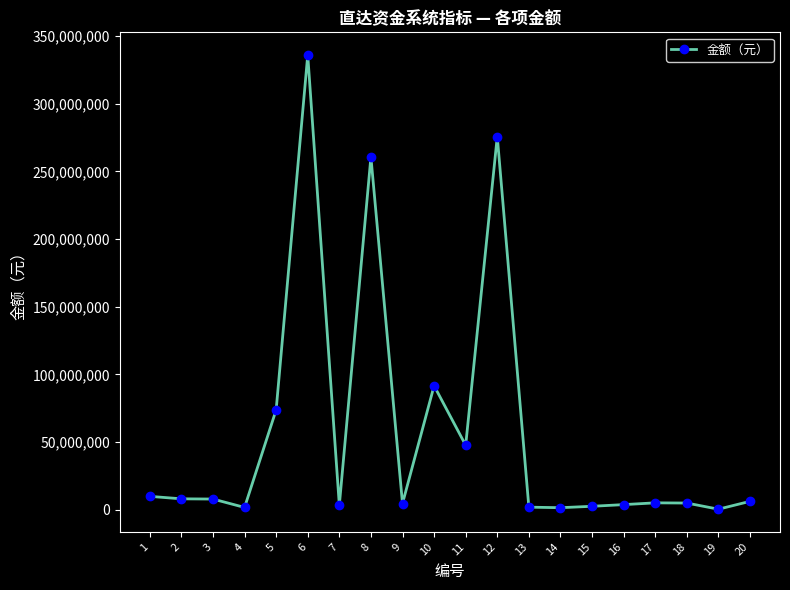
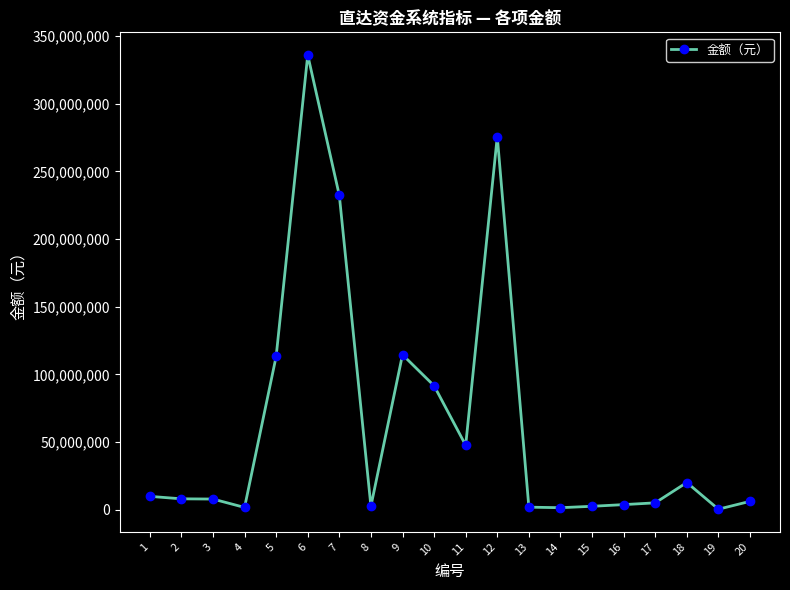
  {
    "1": "10,000,000",
    "2": "8,000,000",
    "3": "8,000,000",
    "4": "2,000,000",
-   "5": "74,000,000",
+   "5": "113,000,000",
    "6": "336,000,000",
-   "7": "3,000,000",
-   "8": "261,000,000",
-   "9": "5,000,000",
+   "7": "232,000,000",
+   "8": "3,000,000",
+   "9": "114,000,000",
    "10": "92,000,000",
    "11": "48,000,000",
    "12": "276,000,000",
    "13": "2,000,000",
    "14": "1,000,000",
    "15": "2,000,000",
    "16": "4,000,000",
    "17": "5,000,000",
-   "18": "5,000,000",
+   "18": "20,000,000",
    "19": "0",
    "20": "6,000,000"
  }
